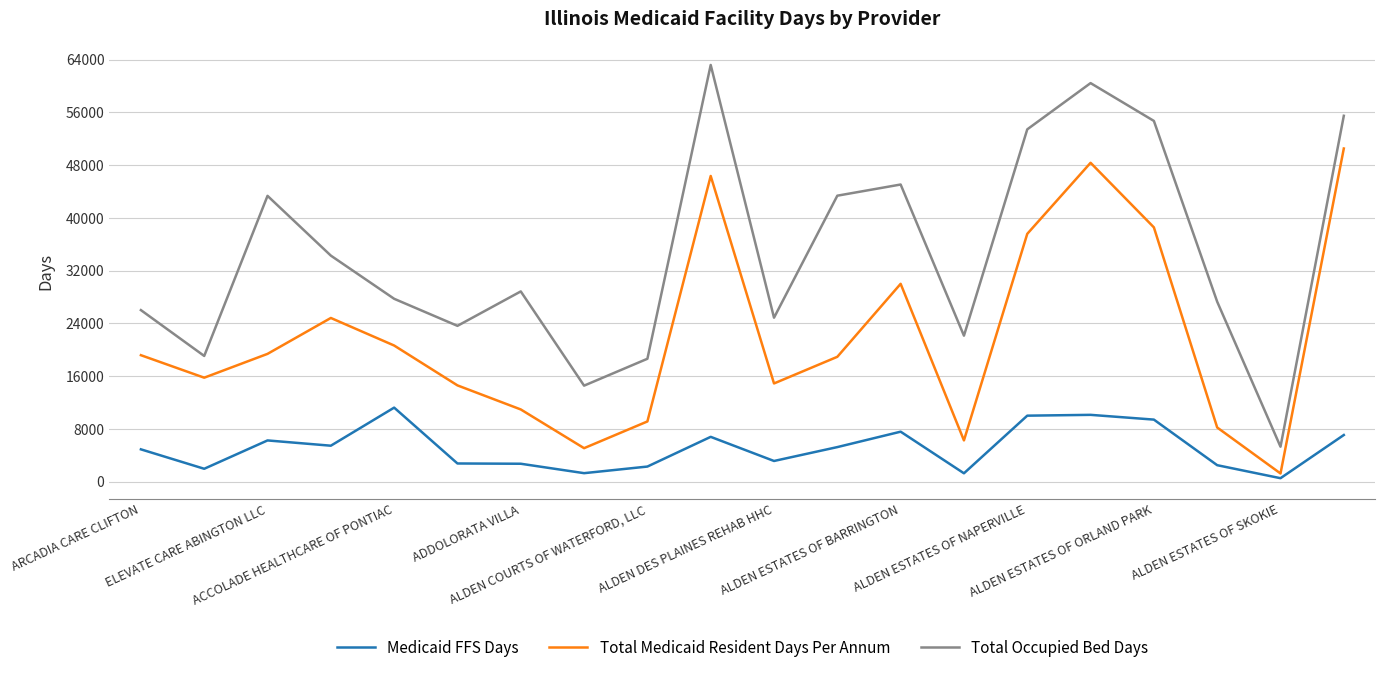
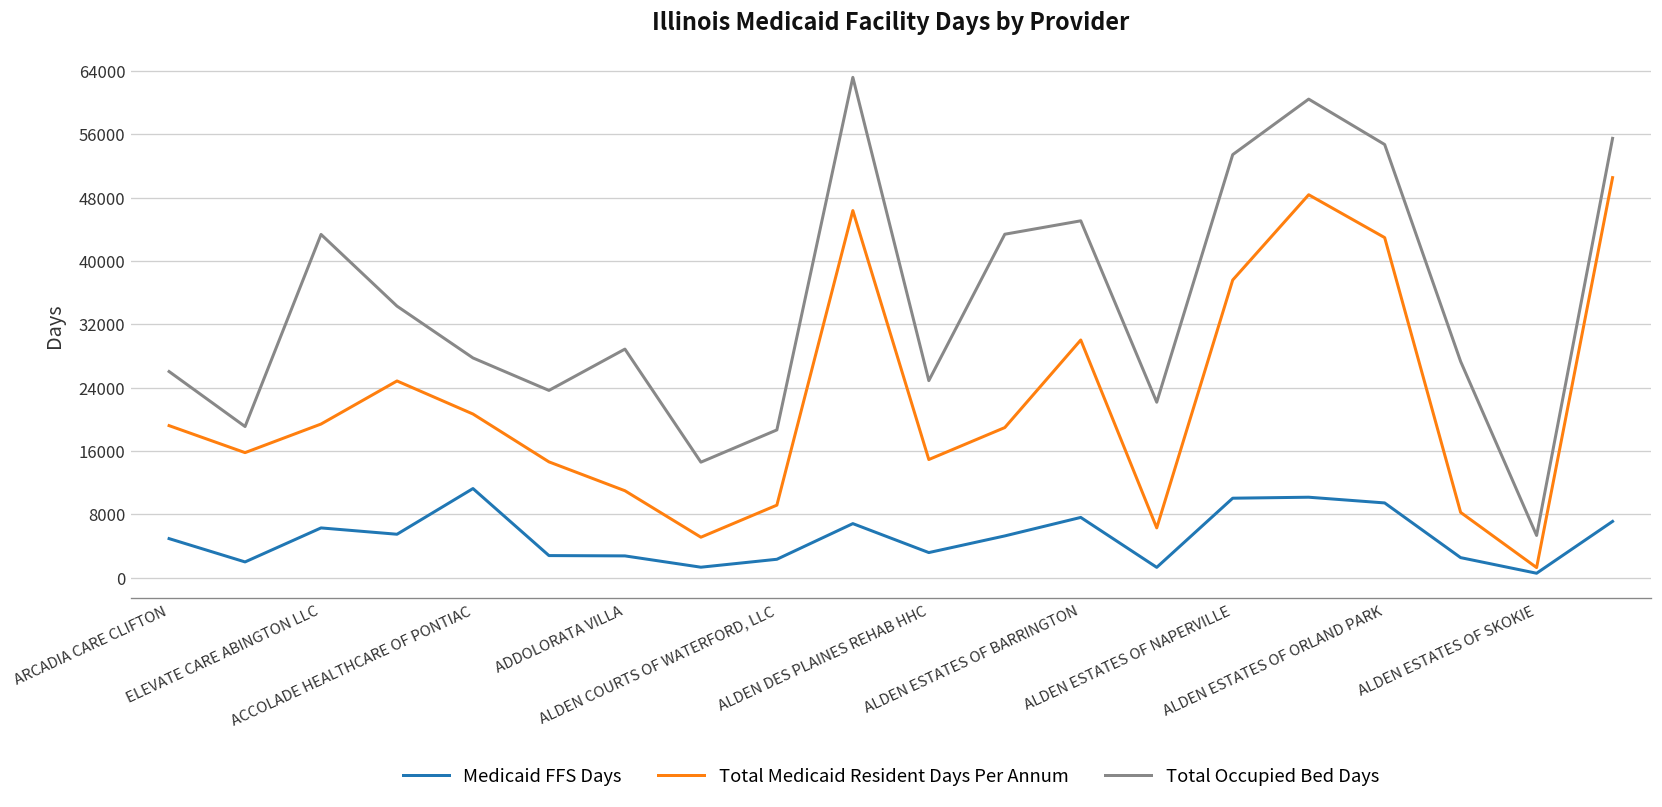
  {
    "Medicaid FFS Days": {
      "ARCADIA CARE CLIFTON": 5000,
      "ELEVATE CARE ABINGTON LLC": 6000,
      "ACCOLADE HEALTHCARE OF PONTIAC": 11000,
      "ADDOLORATA VILLA": 3000,
      "ALDEN COURTS OF WATERFORD, LLC": 2000,
      "ALDEN DES PLAINES REHAB HHC": 3000,
      "ALDEN ESTATES OF BARRINGTON": 8000,
      "ALDEN ESTATES OF NAPERVILLE": 10000,
      "ALDEN ESTATES OF ORLAND PARK": 9000,
      "ALDEN ESTATES OF SKOKIE": 1000
    },
    "Total Medicaid Resident Days Per Annum": {
      "ARCADIA CARE CLIFTON": 19000,
      "ELEVATE CARE ABINGTON LLC": 19000,
      "ACCOLADE HEALTHCARE OF PONTIAC": 21000,
      "ADDOLORATA VILLA": 11000,
      "ALDEN COURTS OF WATERFORD, LLC": 9000,
      "ALDEN DES PLAINES REHAB HHC": 15000,
      "ALDEN ESTATES OF BARRINGTON": 30000,
      "ALDEN ESTATES OF NAPERVILLE": 38000,
-     "ALDEN ESTATES OF ORLAND PARK": 39000,
+     "ALDEN ESTATES OF ORLAND PARK": 43000,
      "ALDEN ESTATES OF SKOKIE": 1000
    },
    "Total Occupied Bed Days": {
      "ARCADIA CARE CLIFTON": 26000,
      "ELEVATE CARE ABINGTON LLC": 43000,
      "ACCOLADE HEALTHCARE OF PONTIAC": 28000,
      "ADDOLORATA VILLA": 29000,
      "ALDEN COURTS OF WATERFORD, LLC": 19000,
      "ALDEN DES PLAINES REHAB HHC": 25000,
      "ALDEN ESTATES OF BARRINGTON": 45000,
      "ALDEN ESTATES OF NAPERVILLE": 53000,
      "ALDEN ESTATES OF ORLAND PARK": 55000,
      "ALDEN ESTATES OF SKOKIE": 5000
    }
  }
